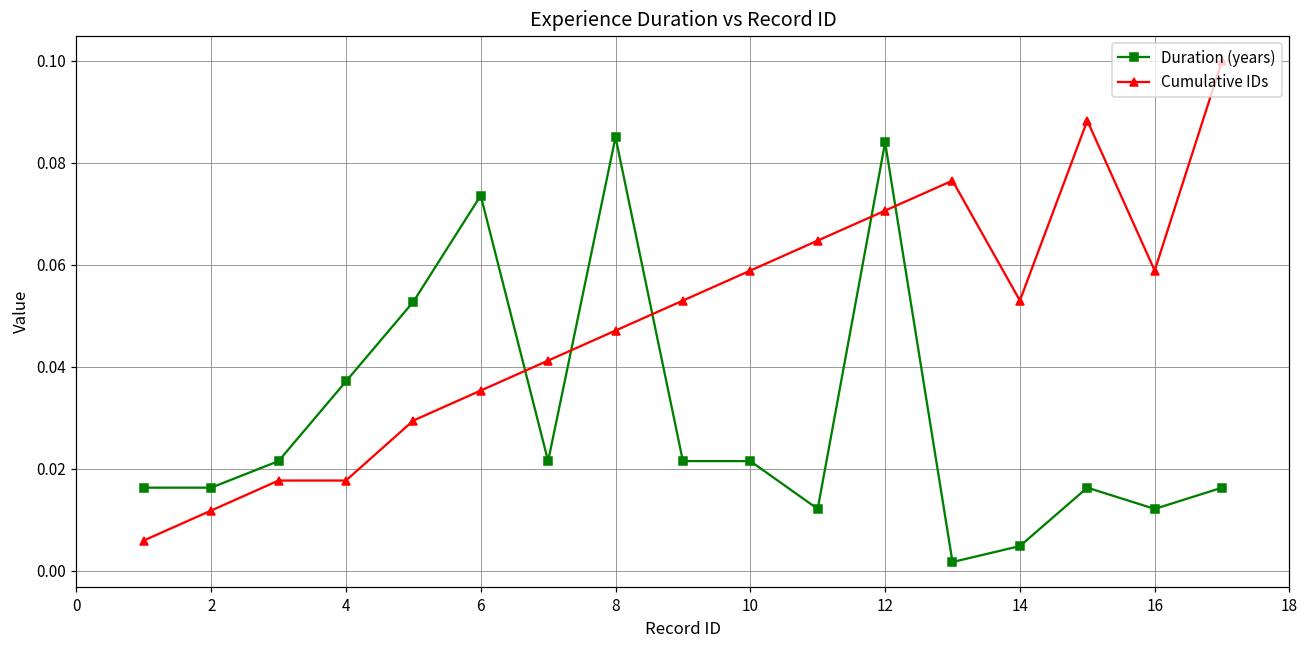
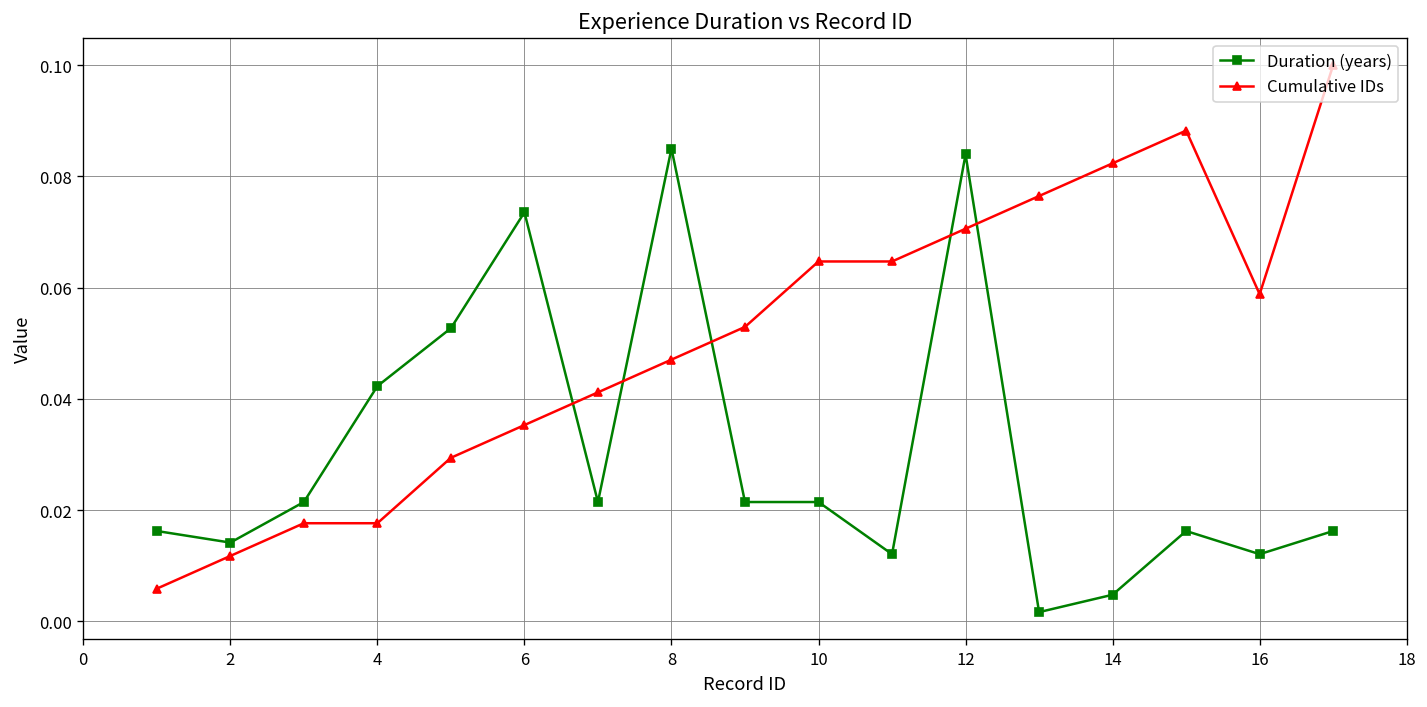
  {
    "Duration (years)": {
-     "2": 0.016,
-     "4": 0.037,
+     "2": 0.014,
+     "4": 0.042,
      "6": 0.074,
      "8": 0.085,
      "10": 0.021,
      "12": 0.084,
      "14": 0.005,
      "16": 0.012
    },
    "Cumulative IDs": {
      "2": 0.012,
      "4": 0.018,
      "6": 0.035,
      "8": 0.047,
-     "10": 0.059,
+     "10": 0.065,
      "12": 0.071,
-     "14": 0.053,
+     "14": 0.082,
      "16": 0.059
    }
  }
